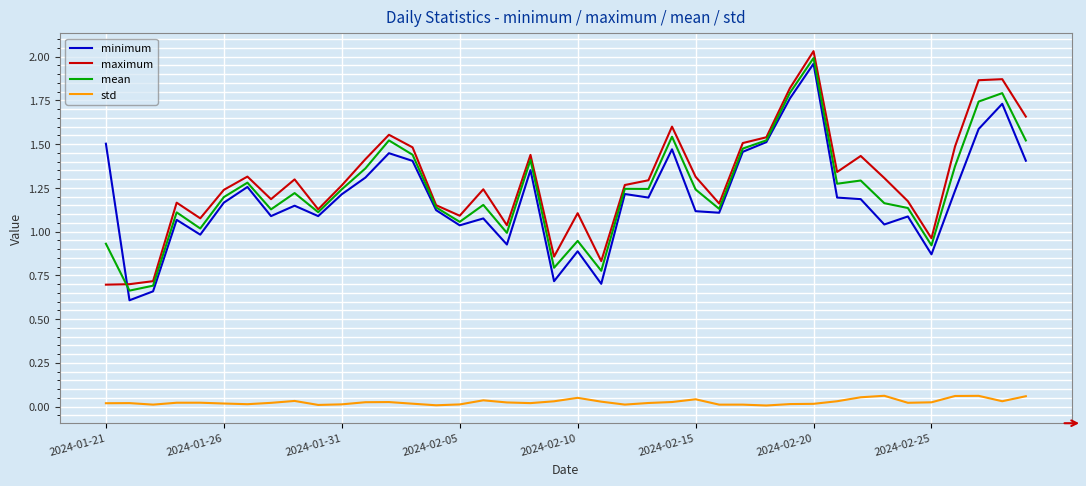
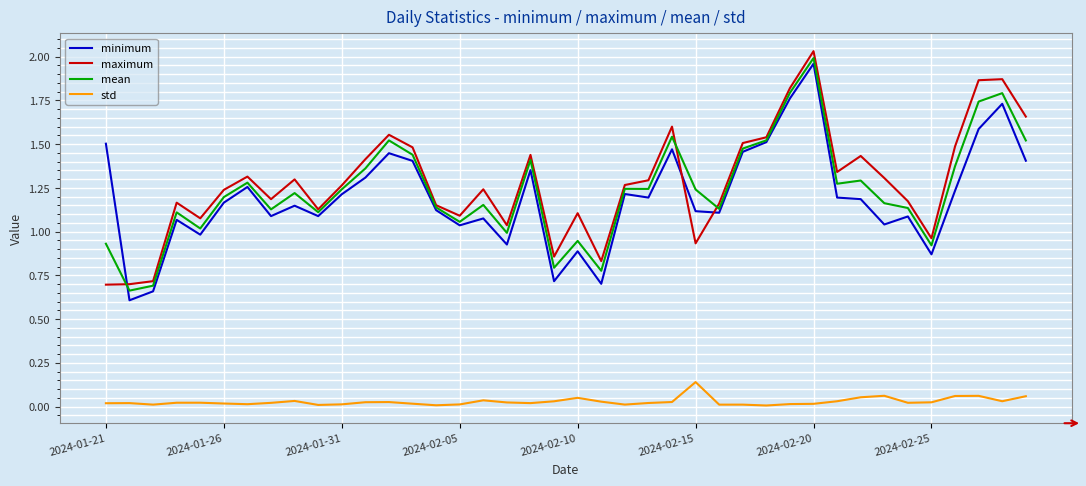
  {
    "minimum": {
      "2024-01-21": 1.50,
      "2024-01-26": 1.17,
      "2024-01-31": 1.21,
      "2024-02-05": 1.04,
      "2024-02-10": 0.89,
      "2024-02-15": 1.12,
      "2024-02-20": 1.96,
      "2024-02-25": 0.87
    },
    "maximum": {
      "2024-01-21": 0.70,
      "2024-01-26": 1.24,
      "2024-01-31": 1.26,
      "2024-02-05": 1.09,
      "2024-02-10": 1.11,
-     "2024-02-15": 1.31,
+     "2024-02-15": 0.93,
      "2024-02-20": 2.03,
      "2024-02-25": 0.96
    },
    "mean": {
      "2024-01-21": 0.93,
      "2024-01-26": 1.20,
      "2024-01-31": 1.24,
      "2024-02-05": 1.06,
      "2024-02-10": 0.95,
      "2024-02-15": 1.24,
      "2024-02-20": 1.99,
      "2024-02-25": 0.92
    },
    "std": {
      "2024-01-21": 0.02,
      "2024-01-26": 0.02,
      "2024-01-31": 0.01,
      "2024-02-05": 0.01,
      "2024-02-10": 0.05,
-     "2024-02-15": 0.04,
+     "2024-02-15": 0.14,
      "2024-02-20": 0.02,
      "2024-02-25": 0.02
    }
  }
